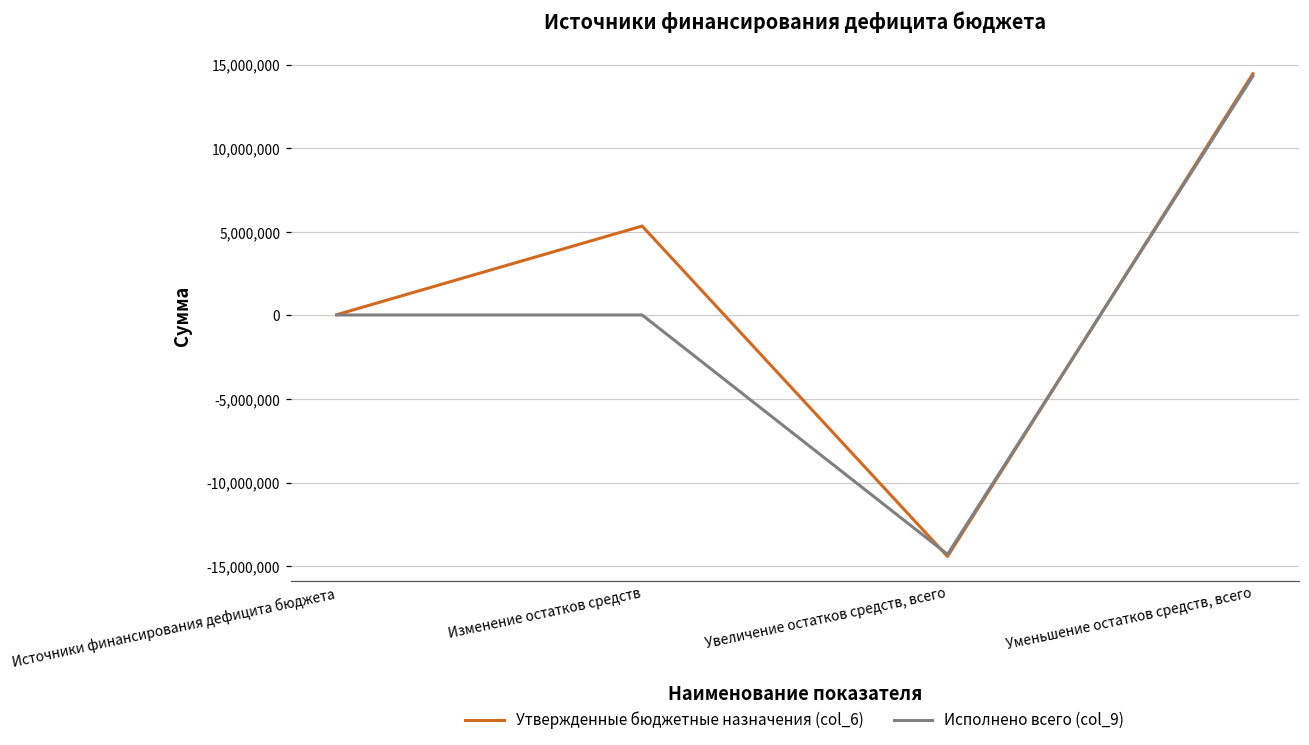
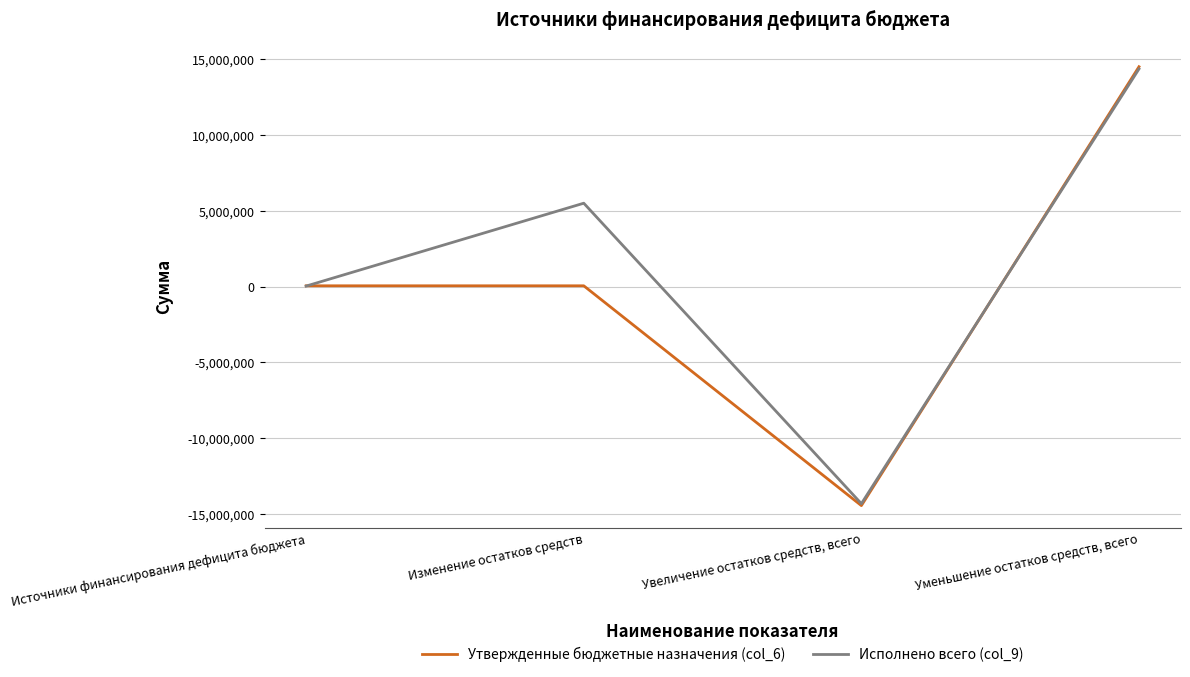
  {
    "Утвержденные бюджетные назначения (col_6)": {
-     "Изменение остатков средств": "5,400,000"
+     "Изменение остатков средств": "0"
    },
    "Исполнено всего (col_9)": {
-     "Изменение остатков средств": "0"
+     "Изменение остатков средств": "5,500,000"
    }
  }
